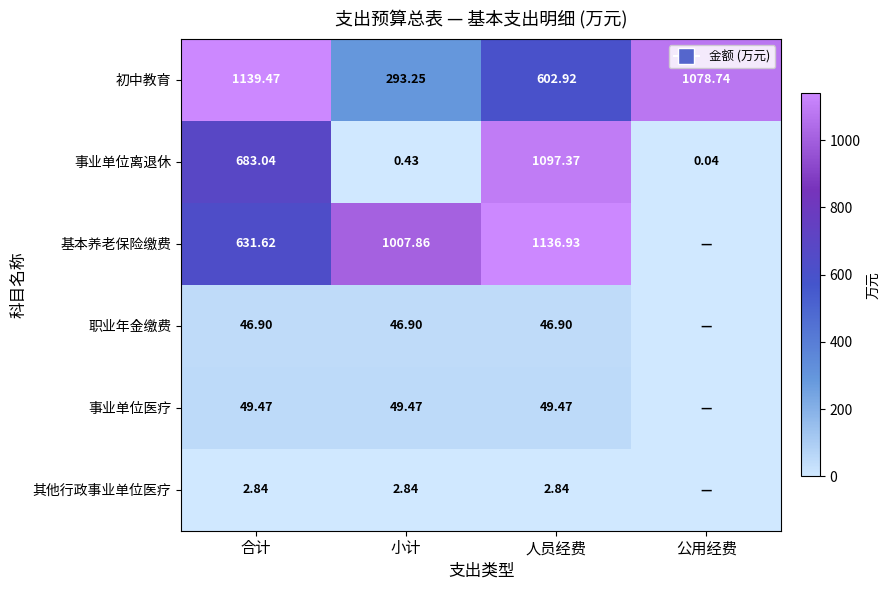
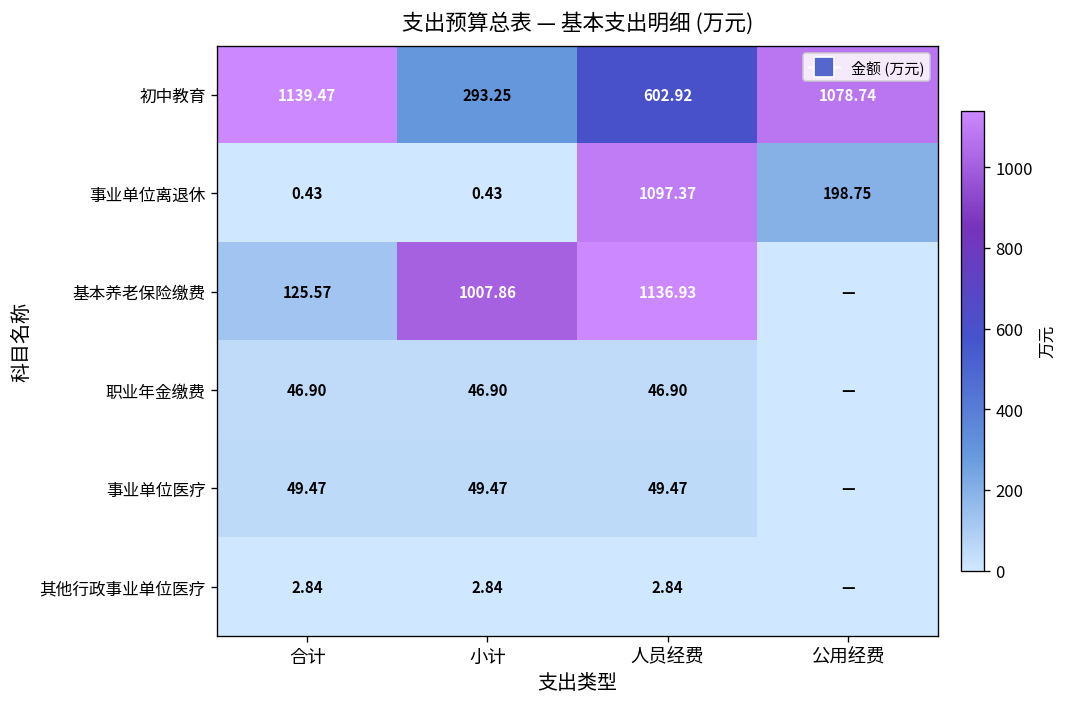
  {
    "初中教育": {
      "合计": 1139.47,
      "小计": 293.25,
      "人员经费": 602.92,
      "公用经费": 1078.74
    },
    "事业单位离退休": {
-     "合计": 683.04,
+     "合计": 0.43,
      "小计": 0.43,
      "人员经费": 1097.37,
-     "公用经费": 0.04
+     "公用经费": 198.75
    },
    "基本养老保险缴费": {
-     "合计": 631.62,
+     "合计": 125.57,
      "小计": 1007.86,
      "人员经费": 1136.93
    },
    "职业年金缴费": {
      "合计": 46.90,
      "小计": 46.90,
      "人员经费": 46.90
    },
    "事业单位医疗": {
      "合计": 49.47,
      "小计": 49.47,
      "人员经费": 49.47
    },
    "其他行政事业单位医疗": {
      "合计": 2.84,
      "小计": 2.84,
      "人员经费": 2.84
    }
  }
